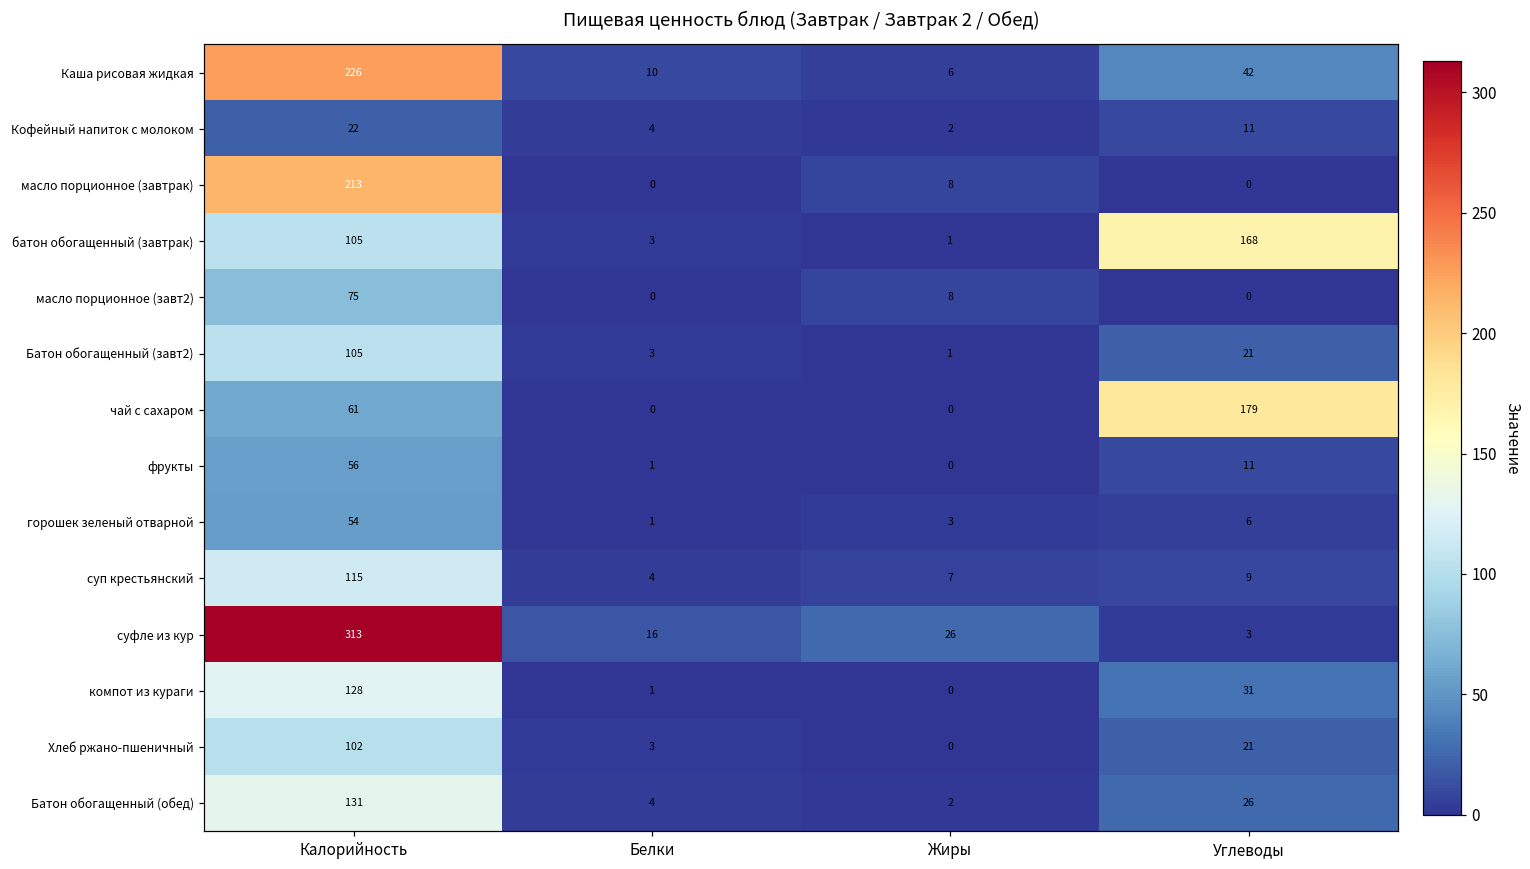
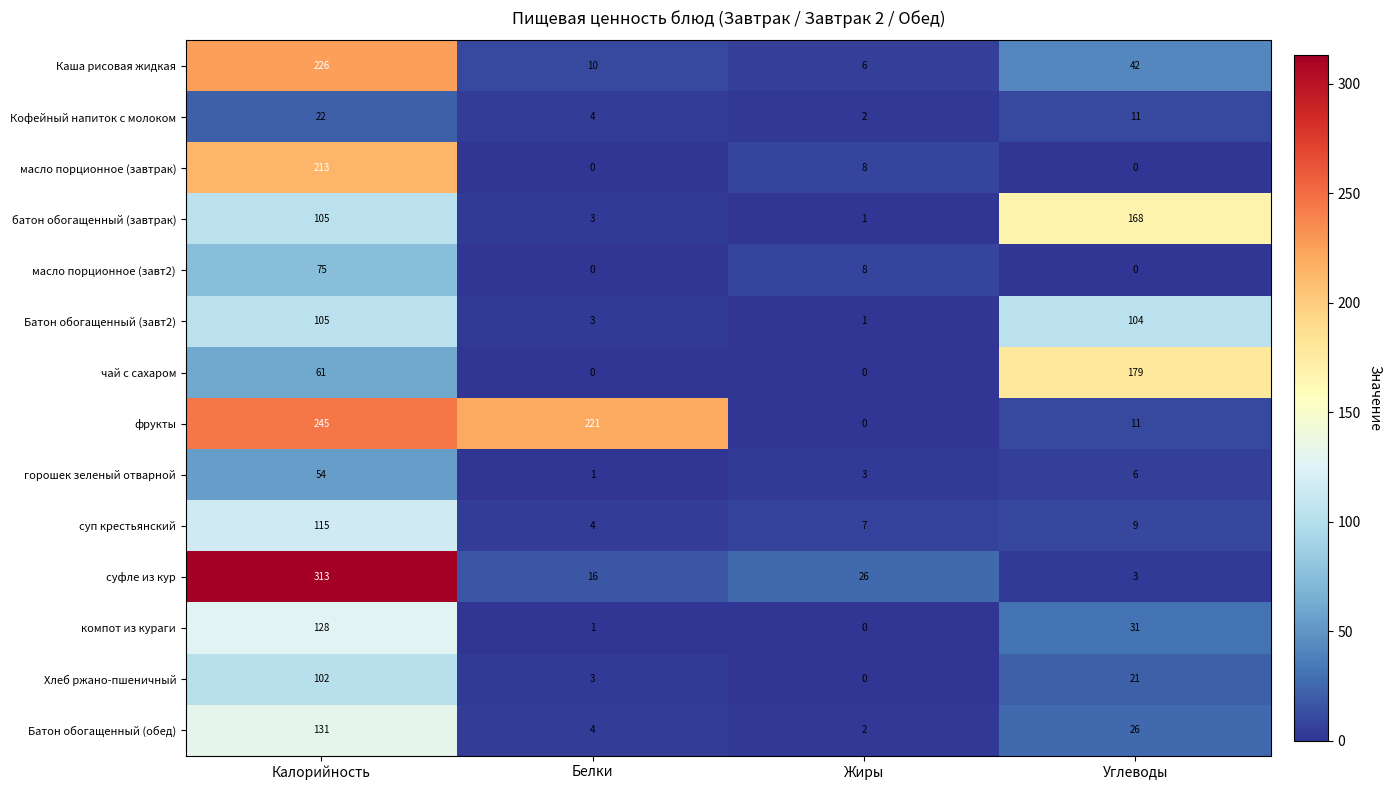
  {
    "Каша рисовая жидкая": {
      "Калорийность": 226,
      "Белки": 10,
      "Жиры": 6,
      "Углеводы": 42
    },
    "Кофейный напиток с молоком": {
      "Калорийность": 22,
      "Белки": 4,
      "Жиры": 2,
      "Углеводы": 11
    },
    "масло порционное (завтрак)": {
      "Калорийность": 213,
      "Белки": 0,
      "Жиры": 8,
      "Углеводы": 0
    },
    "батон обогащенный (завтрак)": {
      "Калорийность": 105,
      "Белки": 3,
      "Жиры": 1,
      "Углеводы": 168
    },
    "масло порционное (завт2)": {
      "Калорийность": 75,
      "Белки": 0,
      "Жиры": 8,
      "Углеводы": 0
    },
    "Батон обогащенный (завт2)": {
      "Калорийность": 105,
      "Белки": 3,
      "Жиры": 1,
-     "Углеводы": 21
+     "Углеводы": 104
    },
    "чай с сахаром": {
      "Калорийность": 61,
      "Белки": 0,
      "Жиры": 0,
      "Углеводы": 179
    },
    "фрукты": {
-     "Калорийность": 56,
-     "Белки": 1,
+     "Калорийность": 245,
+     "Белки": 221,
      "Жиры": 0,
      "Углеводы": 11
    },
    "горошек зеленый отварной": {
      "Калорийность": 54,
      "Белки": 1,
      "Жиры": 3,
      "Углеводы": 6
    },
    "суп крестьянский": {
      "Калорийность": 115,
      "Белки": 4,
      "Жиры": 7,
      "Углеводы": 9
    },
    "суфле из кур": {
      "Калорийность": 313,
      "Белки": 16,
      "Жиры": 26,
      "Углеводы": 3
    },
    "компот из кураги": {
      "Калорийность": 128,
      "Белки": 1,
      "Жиры": 0,
      "Углеводы": 31
    },
    "Хлеб ржано-пшеничный": {
      "Калорийность": 102,
      "Белки": 3,
      "Жиры": 0,
      "Углеводы": 21
    },
    "Батон обогащенный (обед)": {
      "Калорийность": 131,
      "Белки": 4,
      "Жиры": 2,
      "Углеводы": 26
    }
  }
